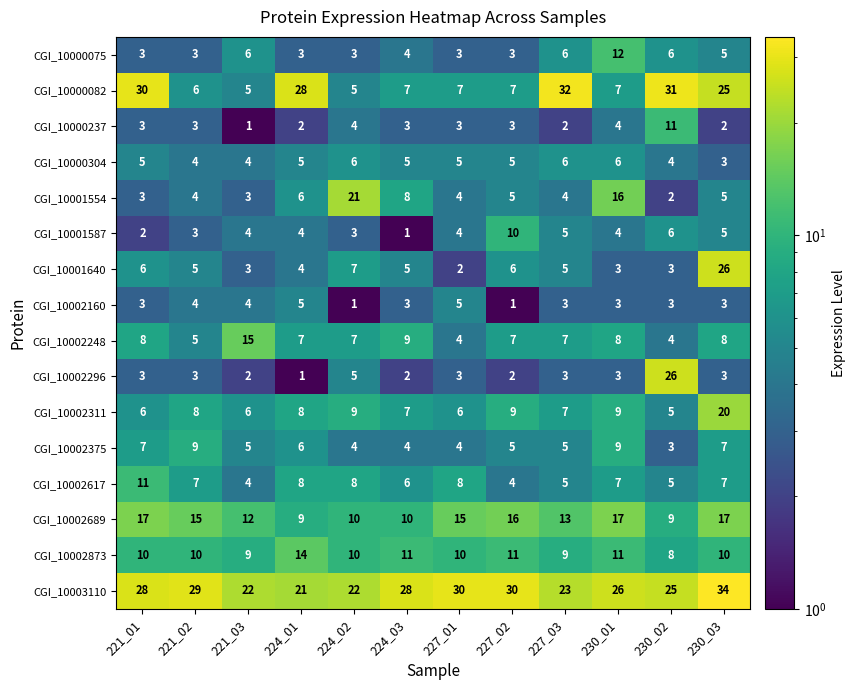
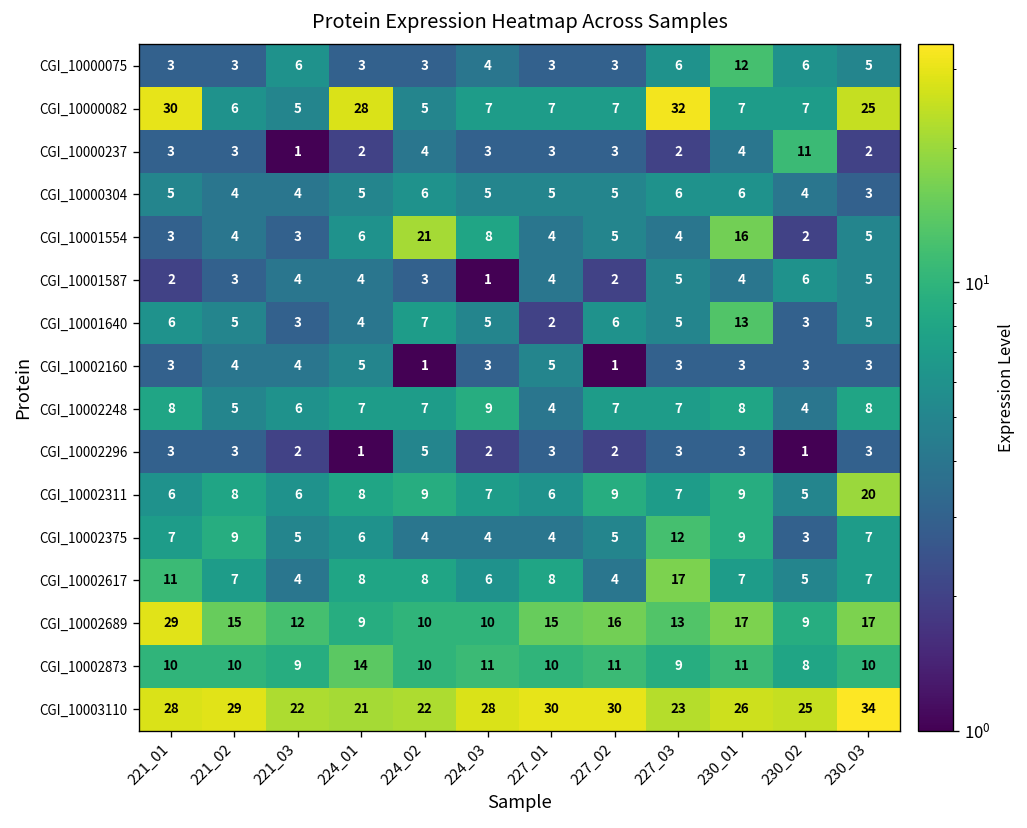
  {
    "CGI_10000075": {
      "221_01": 3,
      "221_02": 3,
      "221_03": 6,
      "224_01": 3,
      "224_02": 3,
      "224_03": 4,
      "227_01": 3,
      "227_02": 3,
      "227_03": 6,
      "230_01": 12,
      "230_02": 6,
      "230_03": 5
    },
    "CGI_10000082": {
      "221_01": 30,
      "221_02": 6,
      "221_03": 5,
      "224_01": 28,
      "224_02": 5,
      "224_03": 7,
      "227_01": 7,
      "227_02": 7,
      "227_03": 32,
      "230_01": 7,
-     "230_02": 31,
+     "230_02": 7,
      "230_03": 25
    },
    "CGI_10000237": {
      "221_01": 3,
      "221_02": 3,
      "221_03": 1,
      "224_01": 2,
      "224_02": 4,
      "224_03": 3,
      "227_01": 3,
      "227_02": 3,
      "227_03": 2,
      "230_01": 4,
      "230_02": 11,
      "230_03": 2
    },
    "CGI_10000304": {
      "221_01": 5,
      "221_02": 4,
      "221_03": 4,
      "224_01": 5,
      "224_02": 6,
      "224_03": 5,
      "227_01": 5,
      "227_02": 5,
      "227_03": 6,
      "230_01": 6,
      "230_02": 4,
      "230_03": 3
    },
    "CGI_10001554": {
      "221_01": 3,
      "221_02": 4,
      "221_03": 3,
      "224_01": 6,
      "224_02": 21,
      "224_03": 8,
      "227_01": 4,
      "227_02": 5,
      "227_03": 4,
      "230_01": 16,
      "230_02": 2,
      "230_03": 5
    },
    "CGI_10001587": {
      "221_01": 2,
      "221_02": 3,
      "221_03": 4,
      "224_01": 4,
      "224_02": 3,
      "224_03": 1,
      "227_01": 4,
-     "227_02": 10,
+     "227_02": 2,
      "227_03": 5,
      "230_01": 4,
      "230_02": 6,
      "230_03": 5
    },
    "CGI_10001640": {
      "221_01": 6,
      "221_02": 5,
      "221_03": 3,
      "224_01": 4,
      "224_02": 7,
      "224_03": 5,
      "227_01": 2,
      "227_02": 6,
      "227_03": 5,
-     "230_01": 3,
+     "230_01": 13,
      "230_02": 3,
-     "230_03": 26
+     "230_03": 5
    },
    "CGI_10002160": {
      "221_01": 3,
      "221_02": 4,
      "221_03": 4,
      "224_01": 5,
      "224_02": 1,
      "224_03": 3,
      "227_01": 5,
      "227_02": 1,
      "227_03": 3,
      "230_01": 3,
      "230_02": 3,
      "230_03": 3
    },
    "CGI_10002248": {
      "221_01": 8,
      "221_02": 5,
-     "221_03": 15,
+     "221_03": 6,
      "224_01": 7,
      "224_02": 7,
      "224_03": 9,
      "227_01": 4,
      "227_02": 7,
      "227_03": 7,
      "230_01": 8,
      "230_02": 4,
      "230_03": 8
    },
    "CGI_10002296": {
      "221_01": 3,
      "221_02": 3,
      "221_03": 2,
      "224_01": 1,
      "224_02": 5,
      "224_03": 2,
      "227_01": 3,
      "227_02": 2,
      "227_03": 3,
      "230_01": 3,
-     "230_02": 26,
+     "230_02": 1,
      "230_03": 3
    },
    "CGI_10002311": {
      "221_01": 6,
      "221_02": 8,
      "221_03": 6,
      "224_01": 8,
      "224_02": 9,
      "224_03": 7,
      "227_01": 6,
      "227_02": 9,
      "227_03": 7,
      "230_01": 9,
      "230_02": 5,
      "230_03": 20
    },
    "CGI_10002375": {
      "221_01": 7,
      "221_02": 9,
      "221_03": 5,
      "224_01": 6,
      "224_02": 4,
      "224_03": 4,
      "227_01": 4,
      "227_02": 5,
-     "227_03": 5,
+     "227_03": 12,
      "230_01": 9,
      "230_02": 3,
      "230_03": 7
    },
    "CGI_10002617": {
      "221_01": 11,
      "221_02": 7,
      "221_03": 4,
      "224_01": 8,
      "224_02": 8,
      "224_03": 6,
      "227_01": 8,
      "227_02": 4,
-     "227_03": 5,
+     "227_03": 17,
      "230_01": 7,
      "230_02": 5,
      "230_03": 7
    },
    "CGI_10002689": {
-     "221_01": 17,
+     "221_01": 29,
      "221_02": 15,
      "221_03": 12,
      "224_01": 9,
      "224_02": 10,
      "224_03": 10,
      "227_01": 15,
      "227_02": 16,
      "227_03": 13,
      "230_01": 17,
      "230_02": 9,
      "230_03": 17
    },
    "CGI_10002873": {
      "221_01": 10,
      "221_02": 10,
      "221_03": 9,
      "224_01": 14,
      "224_02": 10,
      "224_03": 11,
      "227_01": 10,
      "227_02": 11,
      "227_03": 9,
      "230_01": 11,
      "230_02": 8,
      "230_03": 10
    },
    "CGI_10003110": {
      "221_01": 28,
      "221_02": 29,
      "221_03": 22,
      "224_01": 21,
      "224_02": 22,
      "224_03": 28,
      "227_01": 30,
      "227_02": 30,
      "227_03": 23,
      "230_01": 26,
      "230_02": 25,
      "230_03": 34
    }
  }
